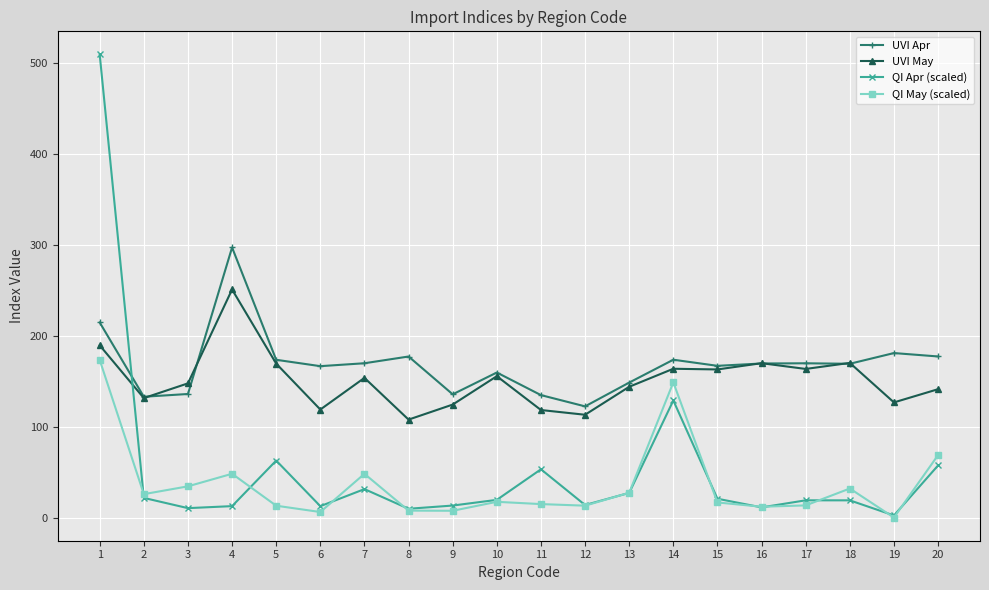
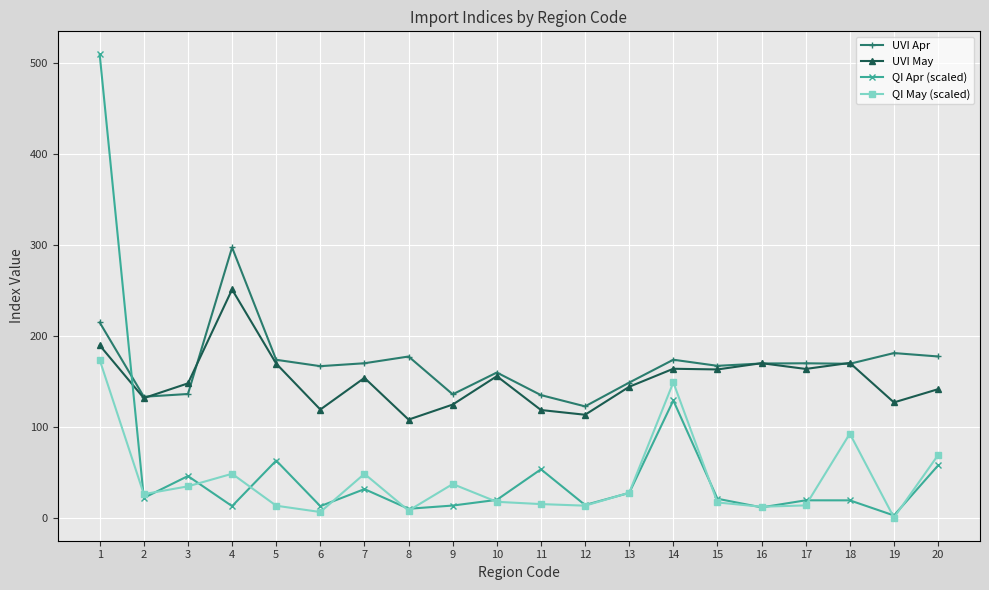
  {
    "QI Apr (scaled)": {
      "1": 510,
      "2": 20,
-     "3": 10,
+     "3": 50,
      "4": 10,
      "5": 60,
      "6": 10,
      "7": 30,
      "9": 10,
      "11": 50,
      "14": 130,
      "15": 20,
      "17": 20,
      "18": 20,
      "20": 60
    },
    "QI May (scaled)": {
      "1": 170,
      "2": 30,
      "3": 40,
      "4": 50,
      "5": 10,
      "6": 10,
      "7": 50,
-     "9": 10,
+     "9": 40,
      "11": 20,
      "14": 150,
      "15": 20,
      "17": 10,
-     "18": 30,
+     "18": 90,
      "20": 70
    }
  }
